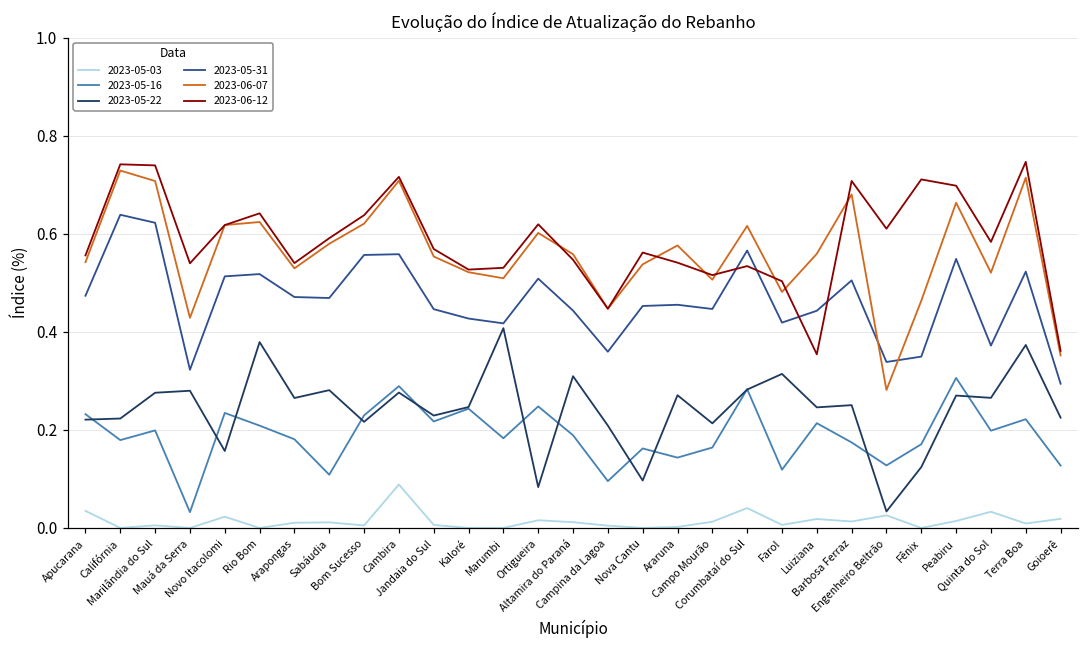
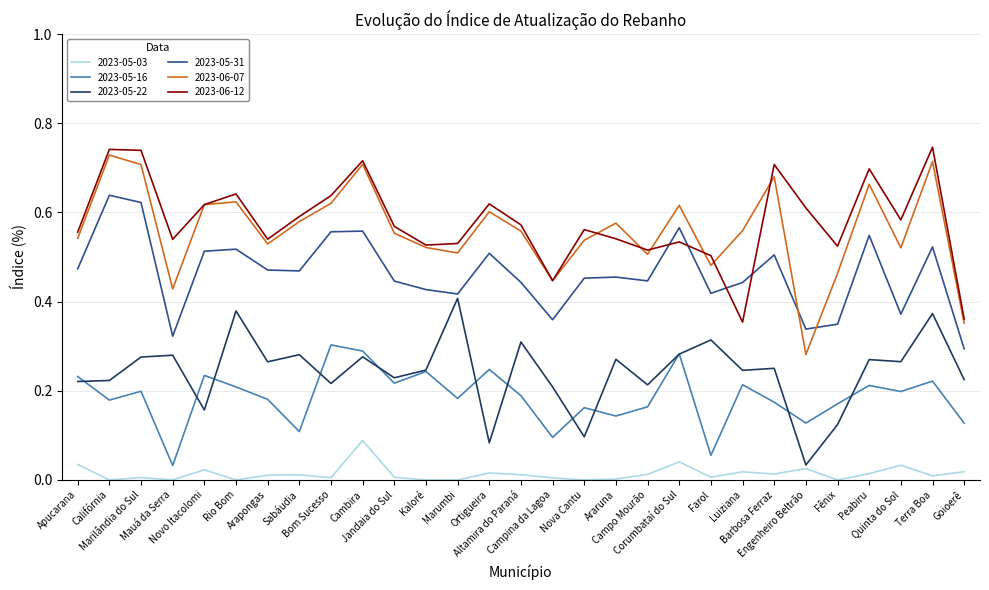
  {
    "2023-05-03": {
      "Apucarana": 0.03,
      "Califórnia": 0.00,
      "Marilândia do Sul": 0.01,
      "Mauá da Serra": 0.00,
      "Novo Itacolomi": 0.02,
      "Rio Bom": 0.00,
      "Arapongas": 0.01,
      "Sabáudia": 0.01,
      "Bom Sucesso": 0.01,
      "Cambira": 0.09,
      "Jandaia do Sul": 0.01,
      "Kaloré": 0.00,
      "Marumbi": 0.00,
      "Ortigueira": 0.02,
      "Altamira do Paraná": 0.01,
      "Campina da Lagoa": 0.00,
      "Nova Cantu": 0.00,
      "Araruna": 0.00,
      "Campo Mourão": 0.01,
      "Corumbataí do Sul": 0.04,
      "Farol": 0.01,
      "Luiziana": 0.02,
      "Barbosa Ferraz": 0.01,
      "Engenheiro Beltrão": 0.03,
      "Fênix": 0.00,
      "Peabiru": 0.01,
      "Quinta do Sol": 0.03,
      "Terra Boa": 0.01,
      "Goioerê": 0.02
    },
    "2023-05-16": {
      "Apucarana": 0.23,
      "Califórnia": 0.18,
      "Marilândia do Sul": 0.20,
      "Mauá da Serra": 0.03,
      "Novo Itacolomi": 0.23,
      "Rio Bom": 0.21,
      "Arapongas": 0.18,
      "Sabáudia": 0.11,
-     "Bom Sucesso": 0.23,
+     "Bom Sucesso": 0.30,
      "Cambira": 0.29,
      "Jandaia do Sul": 0.22,
      "Marumbi": 0.18,
      "Ortigueira": 0.25,
      "Altamira do Paraná": 0.19,
      "Campina da Lagoa": 0.10,
      "Nova Cantu": 0.16,
      "Araruna": 0.14,
      "Campo Mourão": 0.16,
-     "Farol": 0.12,
+     "Farol": 0.06,
      "Luiziana": 0.21,
      "Barbosa Ferraz": 0.17,
      "Engenheiro Beltrão": 0.13,
      "Fênix": 0.17,
-     "Peabiru": 0.31,
+     "Peabiru": 0.21,
      "Quinta do Sol": 0.20,
      "Terra Boa": 0.22,
      "Goioerê": 0.13
    },
    "2023-06-07": {
      "Apucarana": 0.54,
      "Califórnia": 0.73,
      "Marilândia do Sul": 0.71,
      "Mauá da Serra": 0.43,
      "Rio Bom": 0.62,
      "Arapongas": 0.53,
      "Sabáudia": 0.58,
      "Bom Sucesso": 0.62,
      "Cambira": 0.71,
      "Jandaia do Sul": 0.55,
      "Marumbi": 0.51,
      "Ortigueira": 0.60,
      "Altamira do Paraná": 0.56,
      "Nova Cantu": 0.54,
      "Araruna": 0.58,
      "Campo Mourão": 0.51,
      "Corumbataí do Sul": 0.62,
      "Farol": 0.48,
      "Luiziana": 0.56,
      "Barbosa Ferraz": 0.68,
      "Engenheiro Beltrão": 0.28,
      "Fênix": 0.46,
      "Peabiru": 0.66,
      "Quinta do Sol": 0.52,
      "Terra Boa": 0.71,
      "Goioerê": 0.35
    },
    "2023-06-12": {
      "Apucarana": 0.56,
      "Califórnia": 0.74,
      "Marilândia do Sul": 0.74,
      "Mauá da Serra": 0.54,
      "Rio Bom": 0.64,
      "Arapongas": 0.54,
      "Sabáudia": 0.59,
      "Bom Sucesso": 0.64,
      "Cambira": 0.72,
      "Jandaia do Sul": 0.57,
      "Marumbi": 0.53,
      "Ortigueira": 0.62,
-     "Altamira do Paraná": 0.55,
+     "Altamira do Paraná": 0.57,
      "Nova Cantu": 0.56,
      "Araruna": 0.54,
      "Campo Mourão": 0.52,
      "Corumbataí do Sul": 0.53,
      "Farol": 0.50,
      "Luiziana": 0.35,
      "Barbosa Ferraz": 0.71,
      "Engenheiro Beltrão": 0.61,
-     "Fênix": 0.71,
+     "Fênix": 0.52,
      "Peabiru": 0.70,
      "Quinta do Sol": 0.58,
      "Terra Boa": 0.75,
      "Goioerê": 0.36
    }
  }
